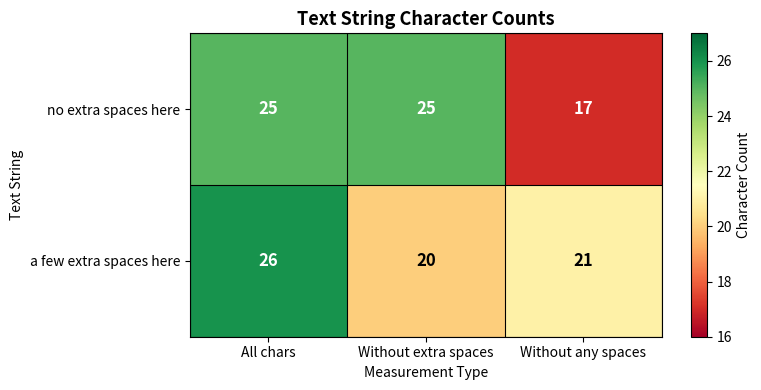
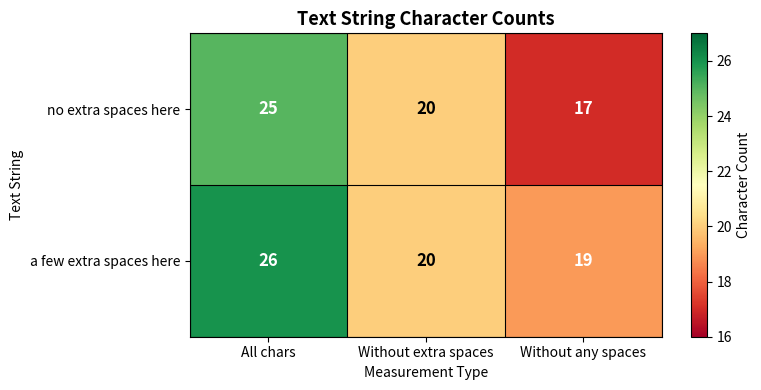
  {
    "no extra spaces here": {
      "All chars": 25,
-     "Without extra spaces": 25,
+     "Without extra spaces": 20,
      "Without any spaces": 17
    },
    "a few extra spaces here": {
      "All chars": 26,
      "Without extra spaces": 20,
-     "Without any spaces": 21
+     "Without any spaces": 19
    }
  }
